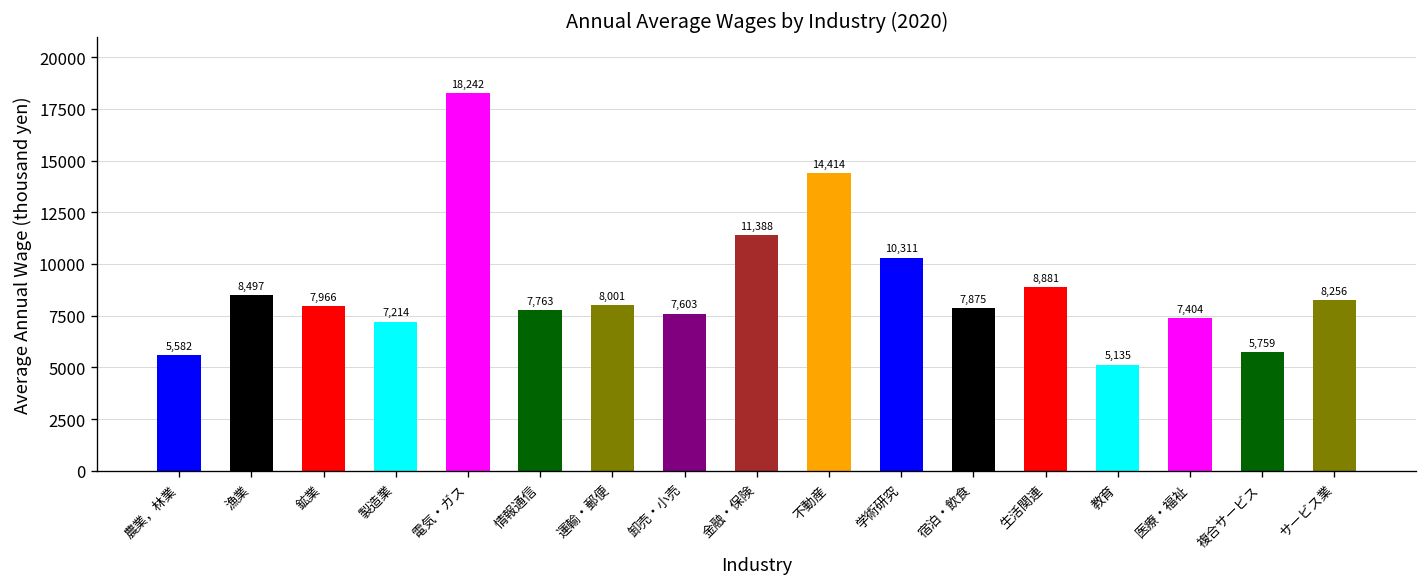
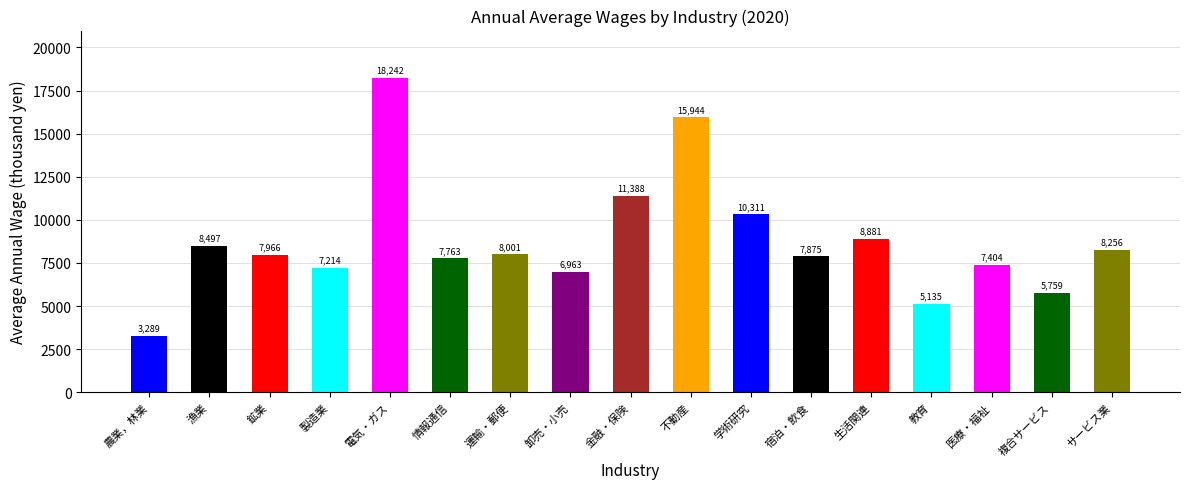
  {
-   "農業，林業": "5,582",
+   "農業，林業": "3,289",
    "漁業": "8,497",
    "鉱業": "7,966",
    "製造業": "7,214",
    "電気・ガス": "18,242",
    "情報通信": "7,763",
    "運輸・郵便": "8,001",
-   "卸売・小売": "7,603",
+   "卸売・小売": "6,963",
    "金融・保険": "11,388",
-   "不動産": "14,414",
+   "不動産": "15,944",
    "学術研究": "10,311",
    "宿泊・飲食": "7,875",
    "生活関連": "8,881",
    "教育": "5,135",
    "医療・福祉": "7,404",
    "複合サービス": "5,759",
    "サービス業": "8,256"
  }
